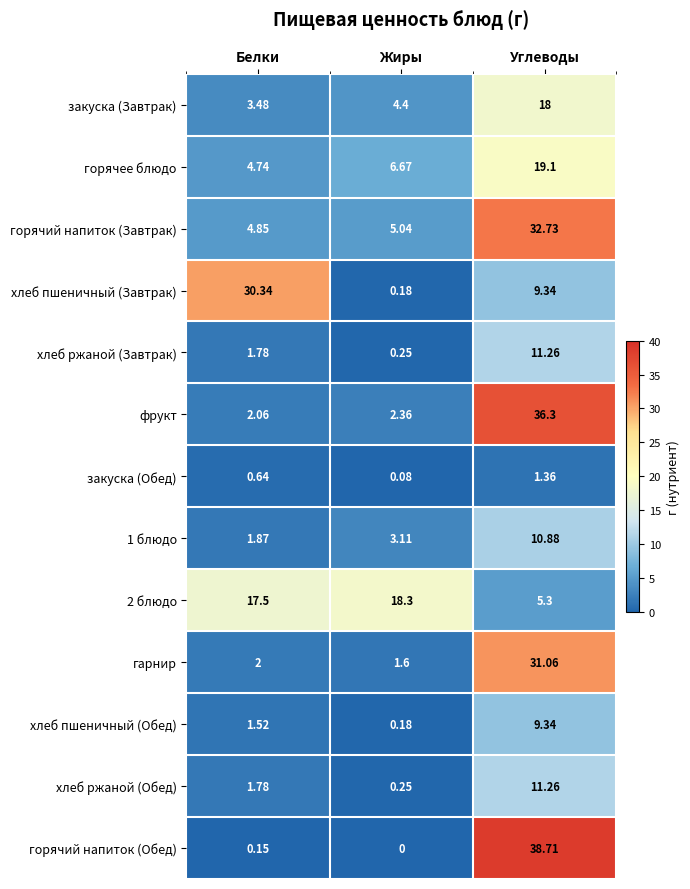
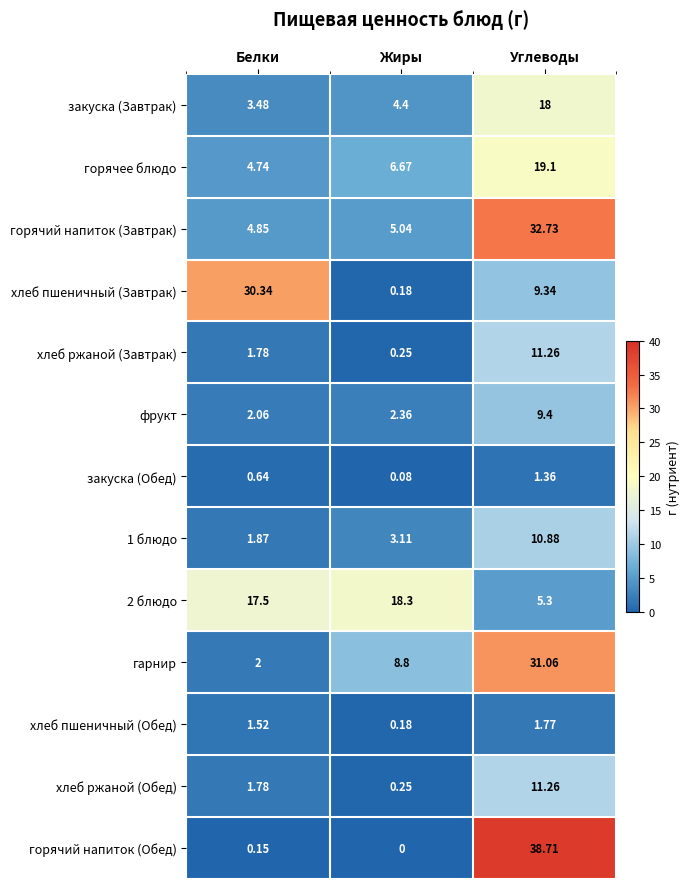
  {
    "закуска (Завтрак)": {
      "Белки": 3.48,
      "Жиры": 4.4,
      "Углеводы": 18
    },
    "горячее блюдо": {
      "Белки": 4.74,
      "Жиры": 6.67,
      "Углеводы": 19.1
    },
    "горячий напиток (Завтрак)": {
      "Белки": 4.85,
      "Жиры": 5.04,
      "Углеводы": 32.73
    },
    "хлеб пшеничный (Завтрак)": {
      "Белки": 30.34,
      "Жиры": 0.18,
      "Углеводы": 9.34
    },
    "хлеб ржаной (Завтрак)": {
      "Белки": 1.78,
      "Жиры": 0.25,
      "Углеводы": 11.26
    },
    "фрукт": {
      "Белки": 2.06,
      "Жиры": 2.36,
-     "Углеводы": 36.3
+     "Углеводы": 9.4
    },
    "закуска (Обед)": {
      "Белки": 0.64,
      "Жиры": 0.08,
      "Углеводы": 1.36
    },
    "1 блюдо": {
      "Белки": 1.87,
      "Жиры": 3.11,
      "Углеводы": 10.88
    },
    "2 блюдо": {
      "Белки": 17.5,
      "Жиры": 18.3,
      "Углеводы": 5.3
    },
    "гарнир": {
      "Белки": 2,
-     "Жиры": 1.6,
+     "Жиры": 8.8,
      "Углеводы": 31.06
    },
    "хлеб пшеничный (Обед)": {
      "Белки": 1.52,
      "Жиры": 0.18,
-     "Углеводы": 9.34
+     "Углеводы": 1.77
    },
    "хлеб ржаной (Обед)": {
      "Белки": 1.78,
      "Жиры": 0.25,
      "Углеводы": 11.26
    },
    "горячий напиток (Обед)": {
      "Белки": 0.15,
      "Жиры": 0,
      "Углеводы": 38.71
    }
  }
